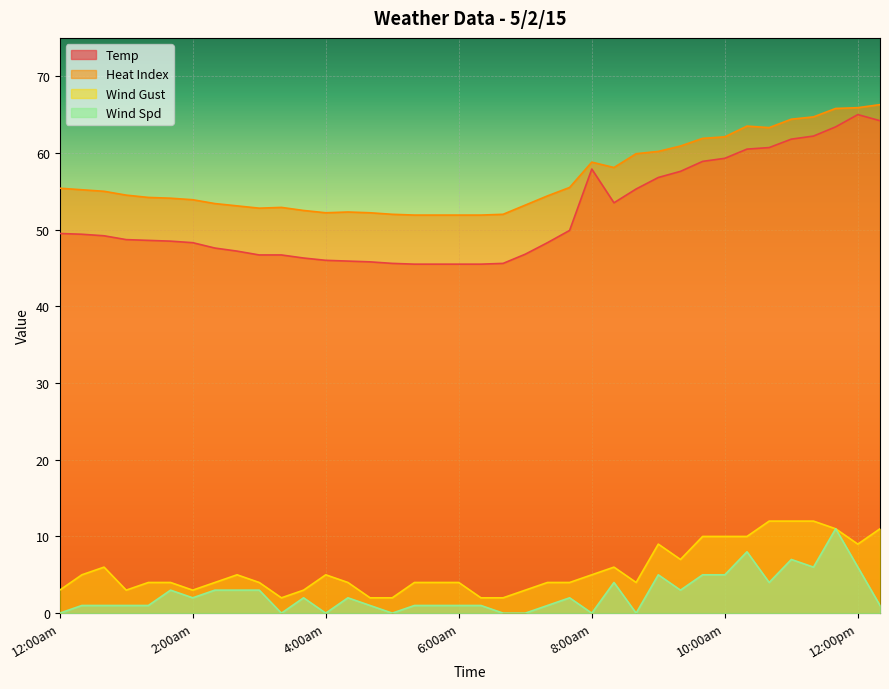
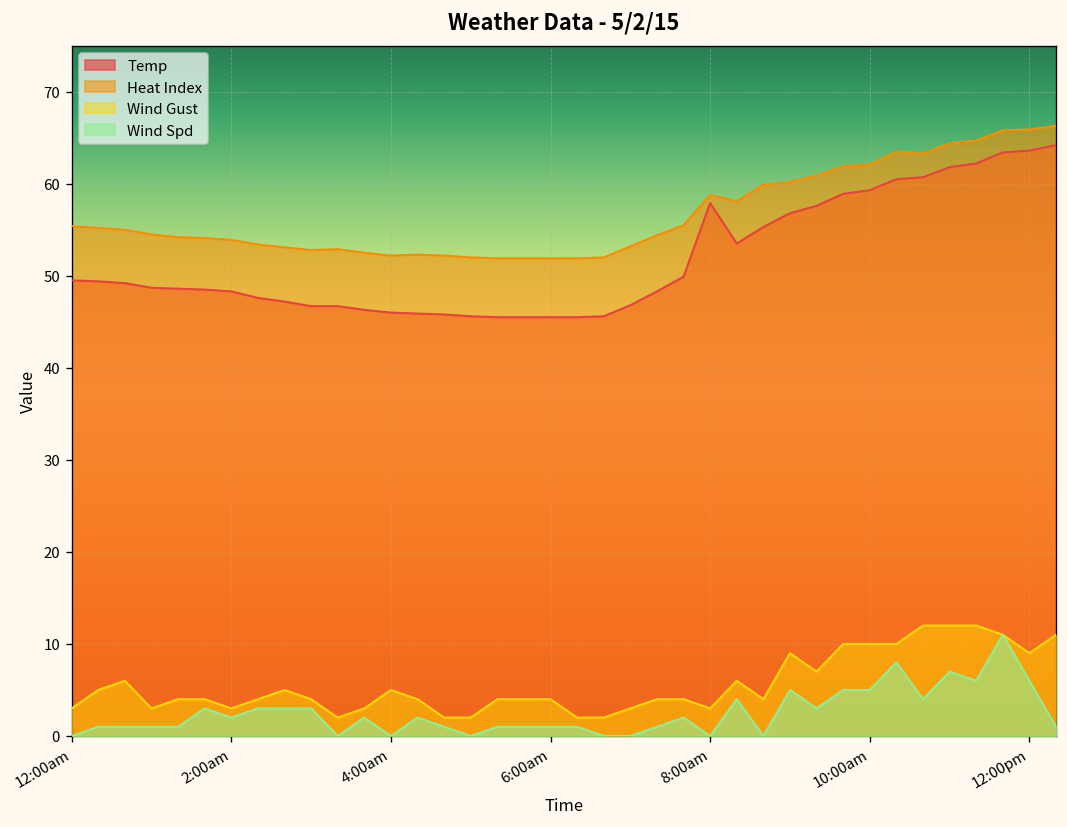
  {
    "Temp": {
      "12:00am": 50,
      "2:00am": 48,
      "4:00am": 46,
      "6:00am": 46,
      "8:00am": 58,
      "10:00am": 59,
-     "12:00pm": 65
+     "12:00pm": 64
    },
    "Heat Index": {
      "12:00am": 55,
      "2:00am": 54,
      "4:00am": 52,
      "6:00am": 52,
      "8:00am": 59,
      "10:00am": 62,
      "12:00pm": 66
    },
    "Wind Gust": {
      "12:00am": 3,
      "2:00am": 3,
      "4:00am": 5,
      "6:00am": 4,
-     "8:00am": 5,
+     "8:00am": 3,
      "10:00am": 10,
      "12:00pm": 9
    },
    "Wind Spd": {
      "12:00am": 0,
      "2:00am": 2,
      "4:00am": 0,
      "6:00am": 1,
      "8:00am": 0,
      "10:00am": 5,
      "12:00pm": 6
    }
  }
